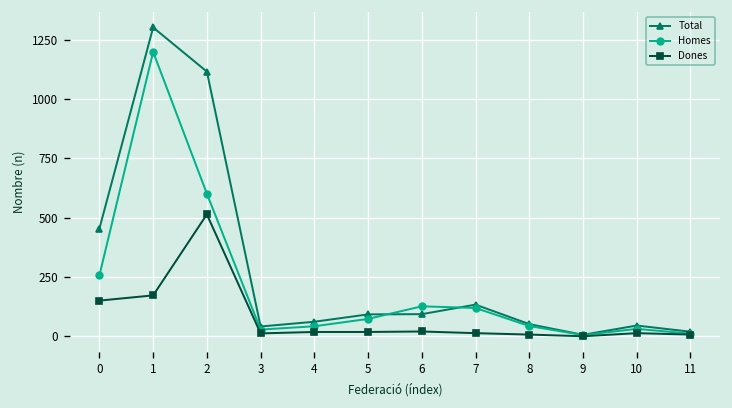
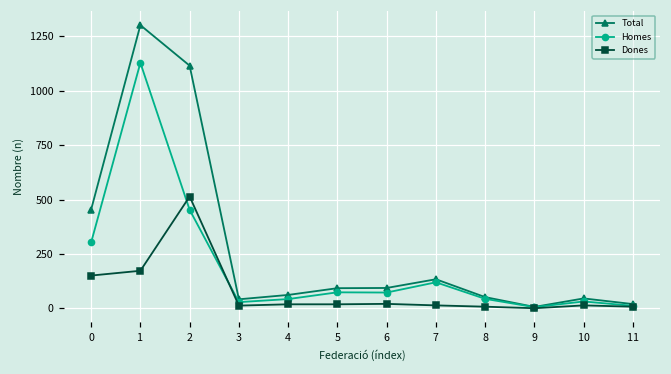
  {
    "Homes": {
-     "0": 260,
-     "1": 1200,
-     "2": 600,
+     "0": 300,
+     "1": 1130,
+     "2": 450,
      "3": 30,
      "4": 40,
      "5": 70,
-     "6": 130,
+     "6": 70,
      "7": 120,
      "10": 30
    }
  }
